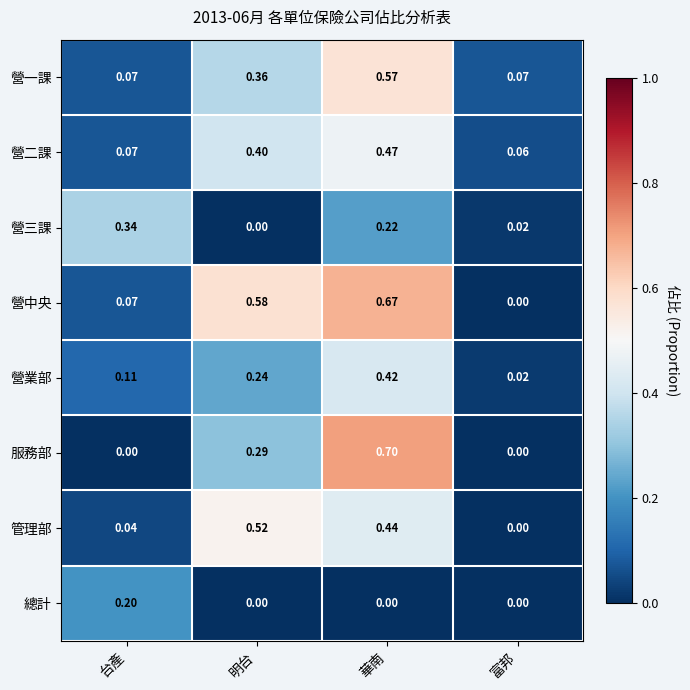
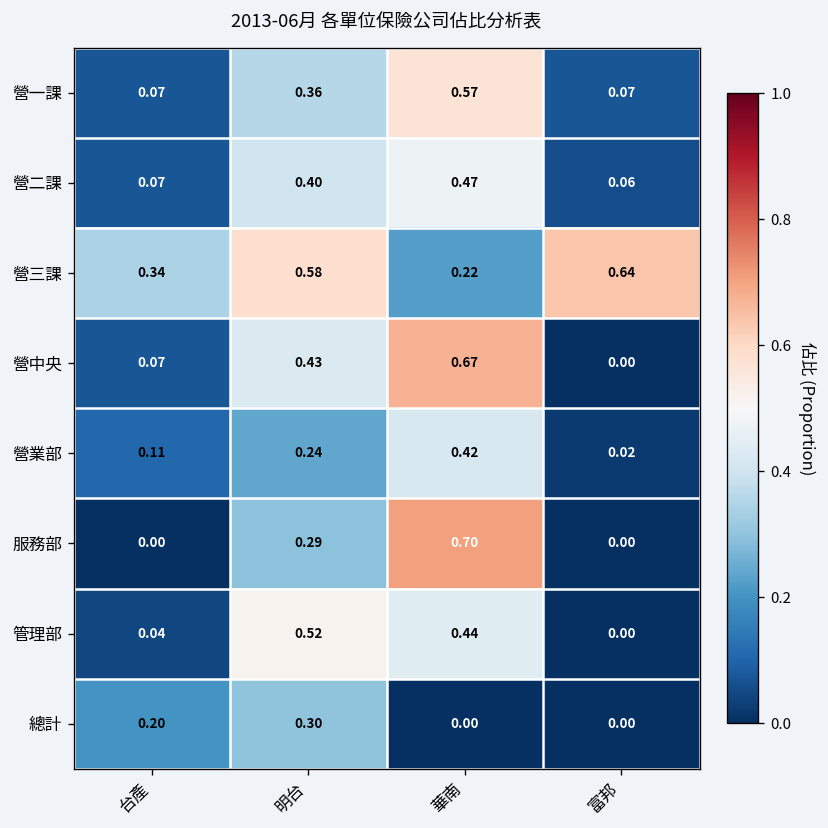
  {
    "營一課": {
      "台產": 0.07,
      "明台": 0.36,
      "華南": 0.57,
      "富邦": 0.07
    },
    "營二課": {
      "台產": 0.07,
      "明台": 0.40,
      "華南": 0.47,
      "富邦": 0.06
    },
    "營三課": {
      "台產": 0.34,
-     "明台": 0.00,
+     "明台": 0.58,
      "華南": 0.22,
-     "富邦": 0.02
+     "富邦": 0.64
    },
    "營中央": {
      "台產": 0.07,
-     "明台": 0.58,
+     "明台": 0.43,
      "華南": 0.67,
      "富邦": 0.00
    },
    "營業部": {
      "台產": 0.11,
      "明台": 0.24,
      "華南": 0.42,
      "富邦": 0.02
    },
    "服務部": {
      "台產": 0.00,
      "明台": 0.29,
      "華南": 0.70,
      "富邦": 0.00
    },
    "管理部": {
      "台產": 0.04,
      "明台": 0.52,
      "華南": 0.44,
      "富邦": 0.00
    },
    "總計": {
      "台產": 0.20,
-     "明台": 0.00,
+     "明台": 0.30,
      "華南": 0.00,
      "富邦": 0.00
    }
  }
